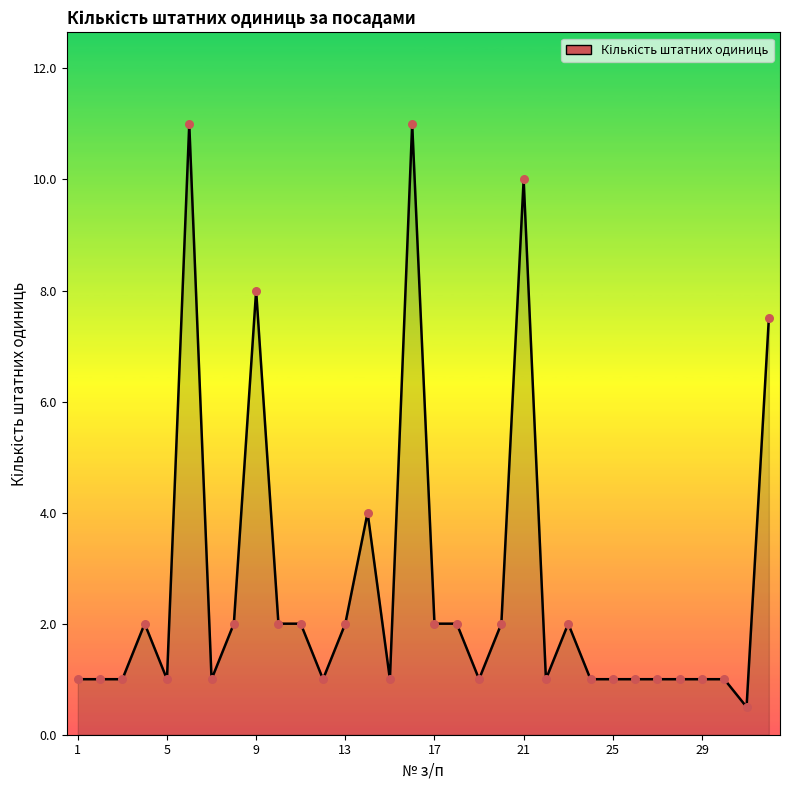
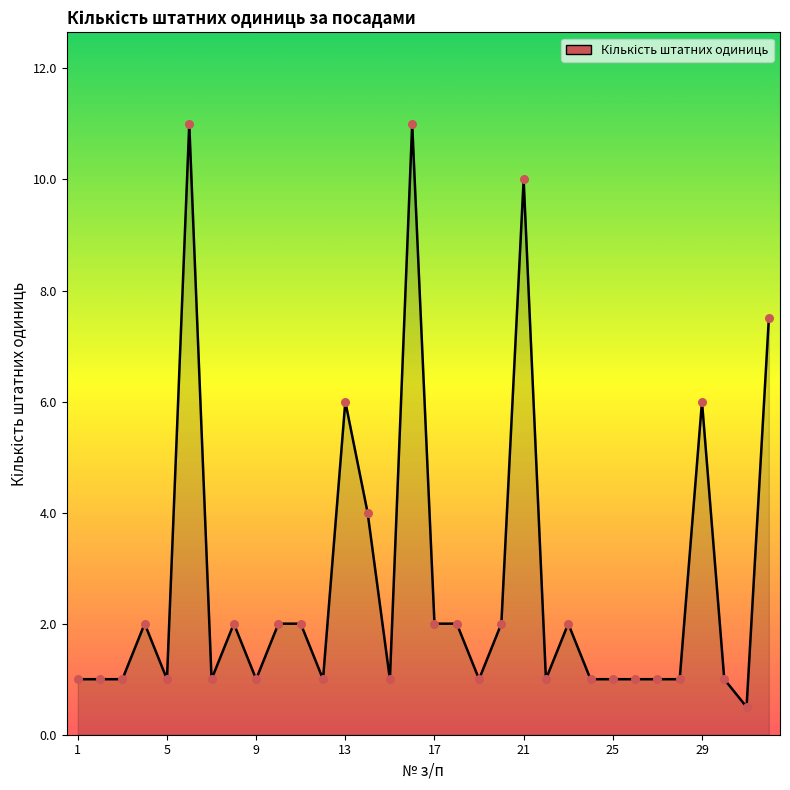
  {
    "1": 1,
    "5": 1,
-   "9": 8,
-   "13": 2,
+   "9": 1,
+   "13": 6,
    "17": 2,
    "21": 10,
    "25": 1,
-   "29": 1
+   "29": 6
  }
